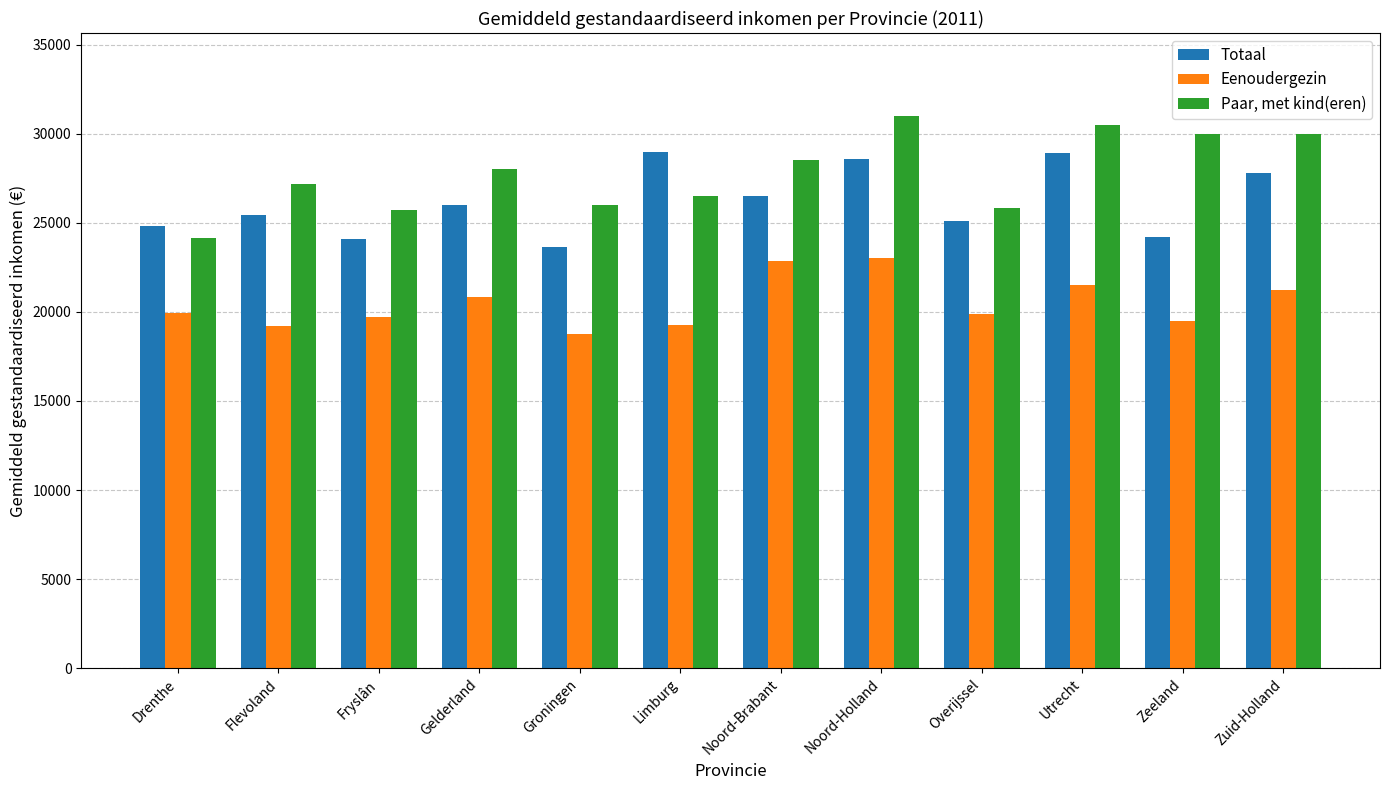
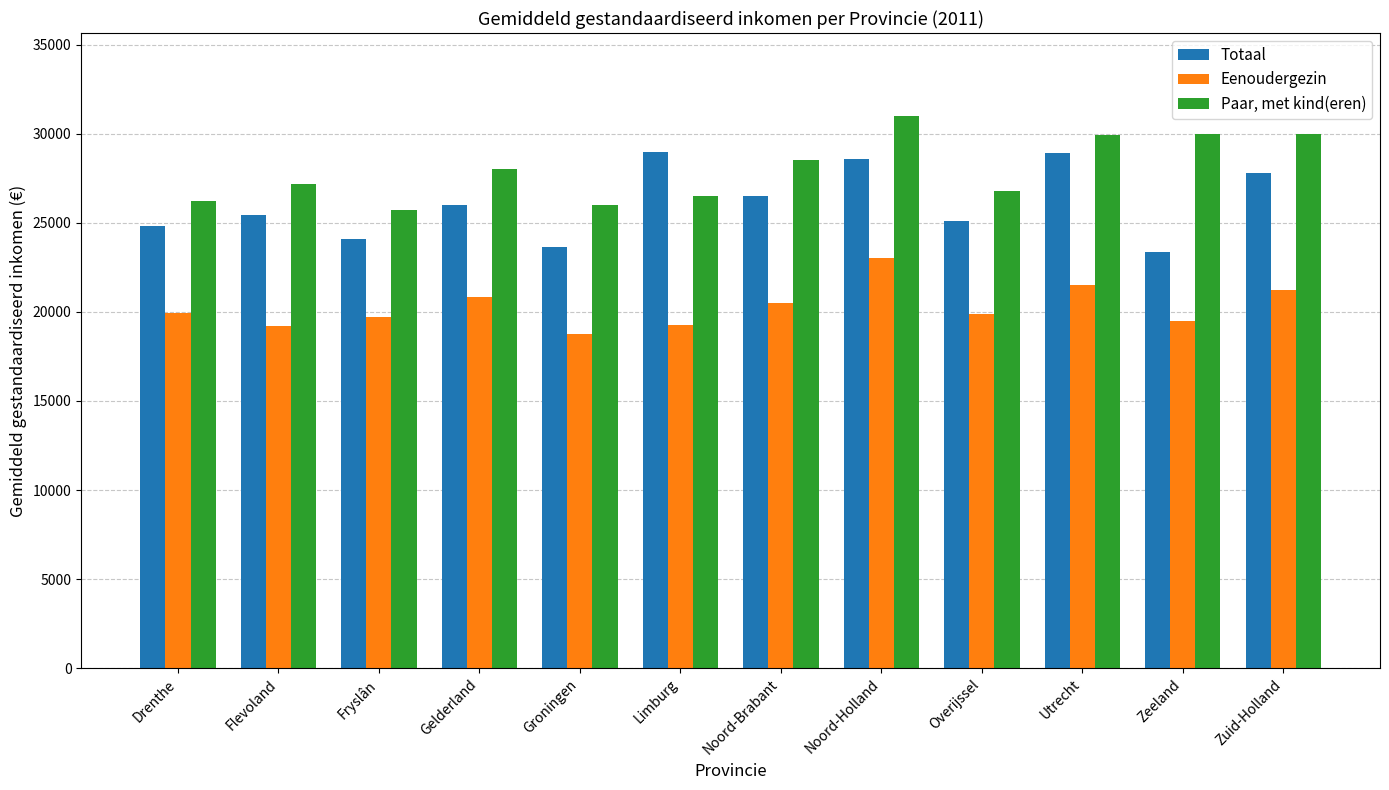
  {
    "Totaal": {
      "Drenthe": 24800,
      "Flevoland": 25400,
      "Fryslân": 24100,
      "Gelderland": 26000,
      "Groningen": 23700,
      "Limburg": 28900,
      "Noord-Brabant": 26500,
      "Noord-Holland": 28600,
      "Overijssel": 25100,
      "Utrecht": 28900,
-     "Zeeland": 24200,
+     "Zeeland": 23400,
      "Zuid-Holland": 27800
    },
    "Eenoudergezin": {
      "Drenthe": 19900,
      "Flevoland": 19200,
      "Fryslân": 19700,
      "Gelderland": 20800,
      "Groningen": 18800,
      "Limburg": 19300,
-     "Noord-Brabant": 22800,
+     "Noord-Brabant": 20500,
      "Noord-Holland": 23000,
      "Overijssel": 19900,
      "Utrecht": 21500,
      "Zeeland": 19500,
      "Zuid-Holland": 21200
    },
    "Paar, met kind(eren)": {
-     "Drenthe": 24200,
+     "Drenthe": 26200,
      "Flevoland": 27200,
      "Fryslân": 25700,
      "Gelderland": 28000,
      "Groningen": 26000,
      "Limburg": 26500,
      "Noord-Brabant": 28500,
      "Noord-Holland": 31000,
-     "Overijssel": 25800,
-     "Utrecht": 30500,
+     "Overijssel": 26800,
+     "Utrecht": 29900,
      "Zeeland": 30000,
      "Zuid-Holland": 30000
    }
  }
